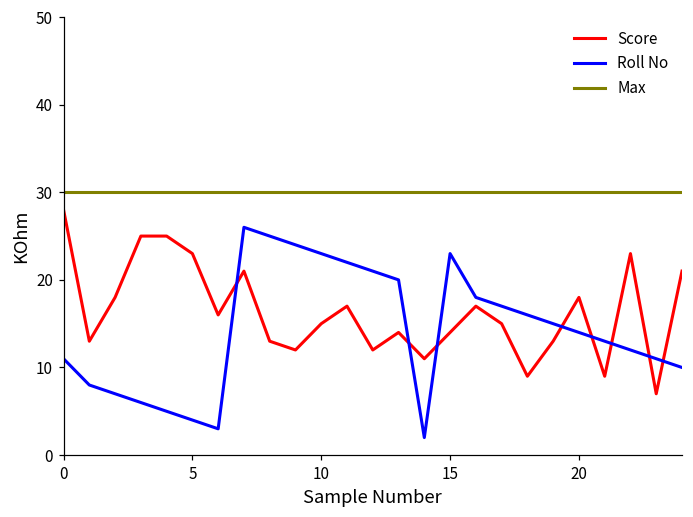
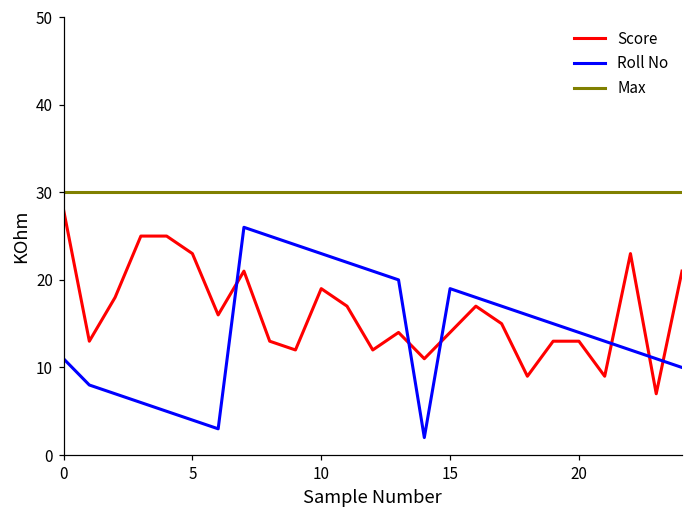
  {
    "Score": {
      "0": 28,
      "5": 23,
-     "10": 15,
+     "10": 19,
      "15": 14,
-     "20": 18
+     "20": 13
    },
    "Roll No": {
      "0": 11,
      "5": 4,
      "10": 23,
-     "15": 23,
+     "15": 19,
      "20": 14
    },
    "Max": {
      "0": 30,
      "5": 30,
      "10": 30,
      "15": 30,
      "20": 30
    }
  }
